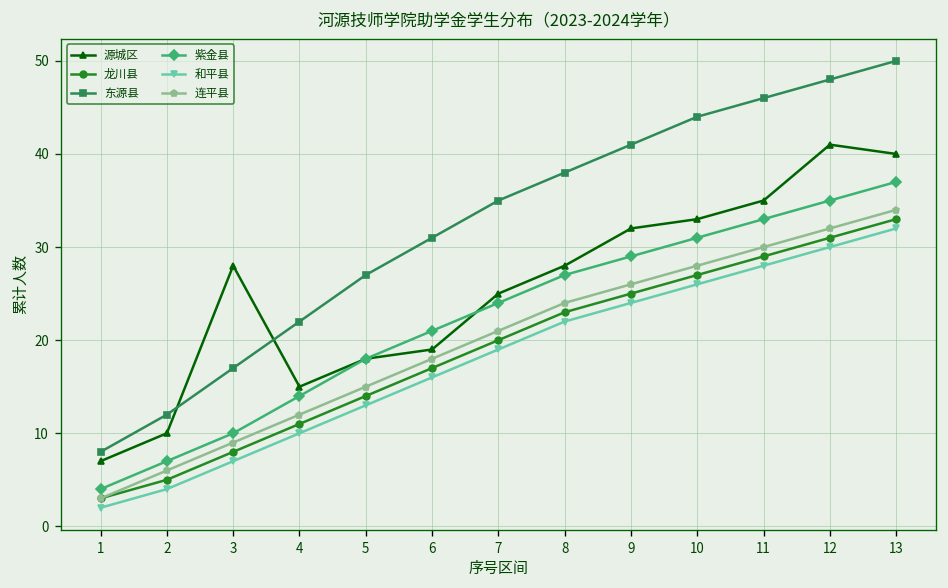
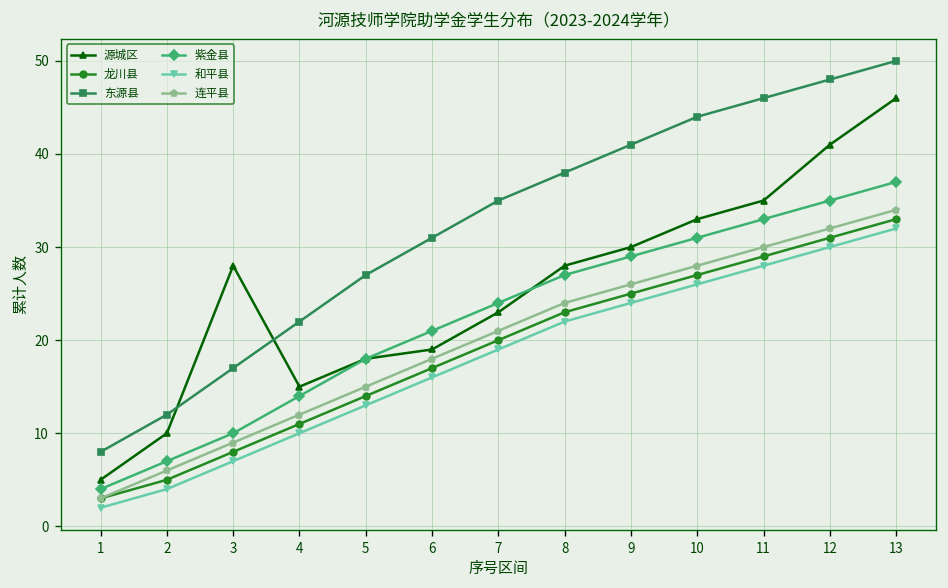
  {
    "源城区": {
-     "1": 7,
+     "1": 5,
      "2": 10,
      "3": 28,
      "4": 15,
      "6": 19,
-     "7": 25,
+     "7": 23,
      "8": 28,
-     "9": 32,
+     "9": 30,
      "10": 33,
      "11": 35,
      "12": 41,
-     "13": 40
+     "13": 46
    }
  }
